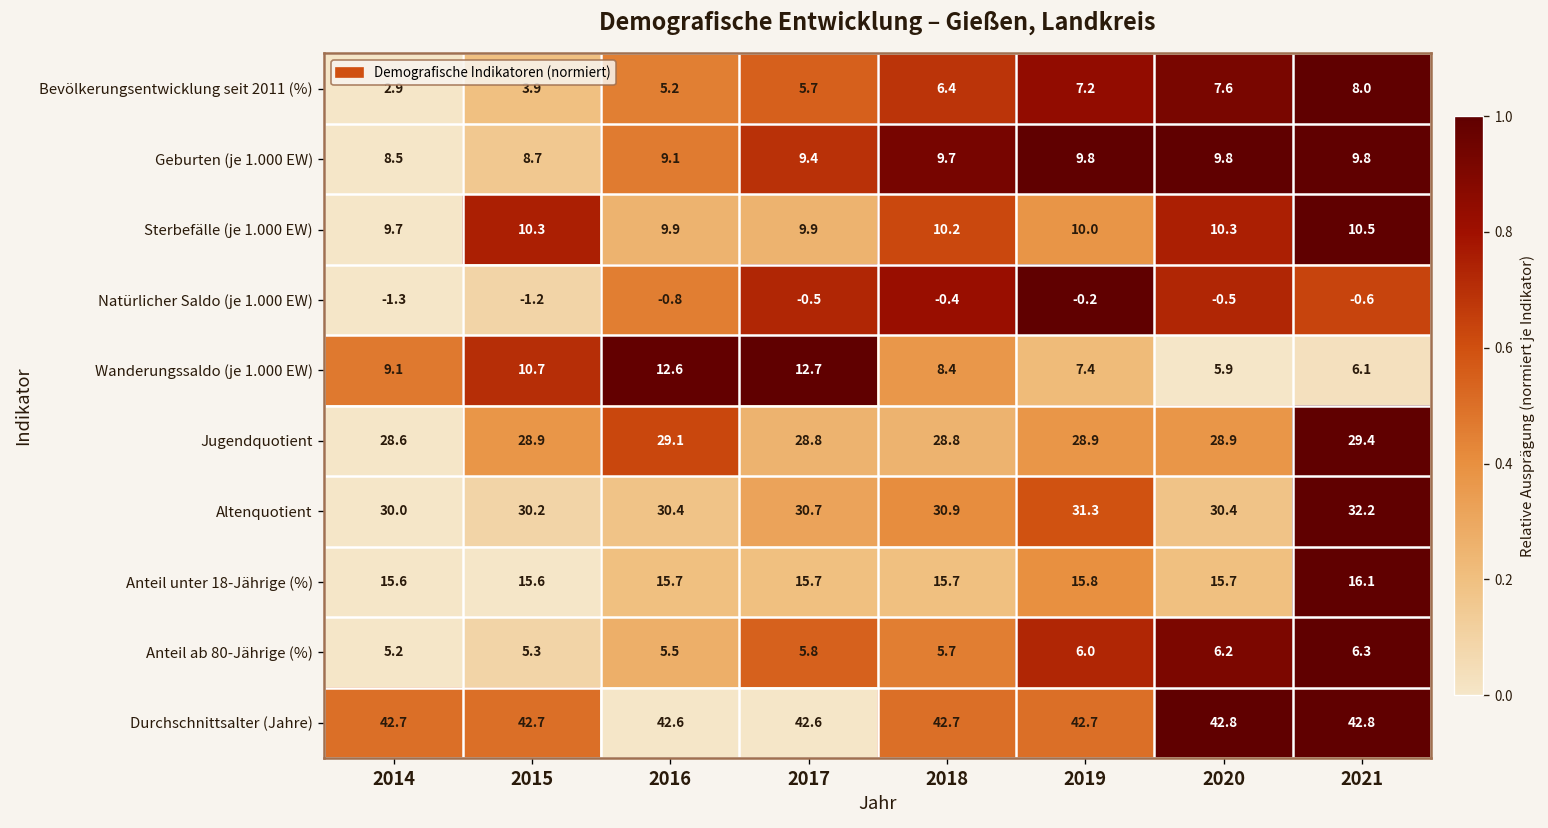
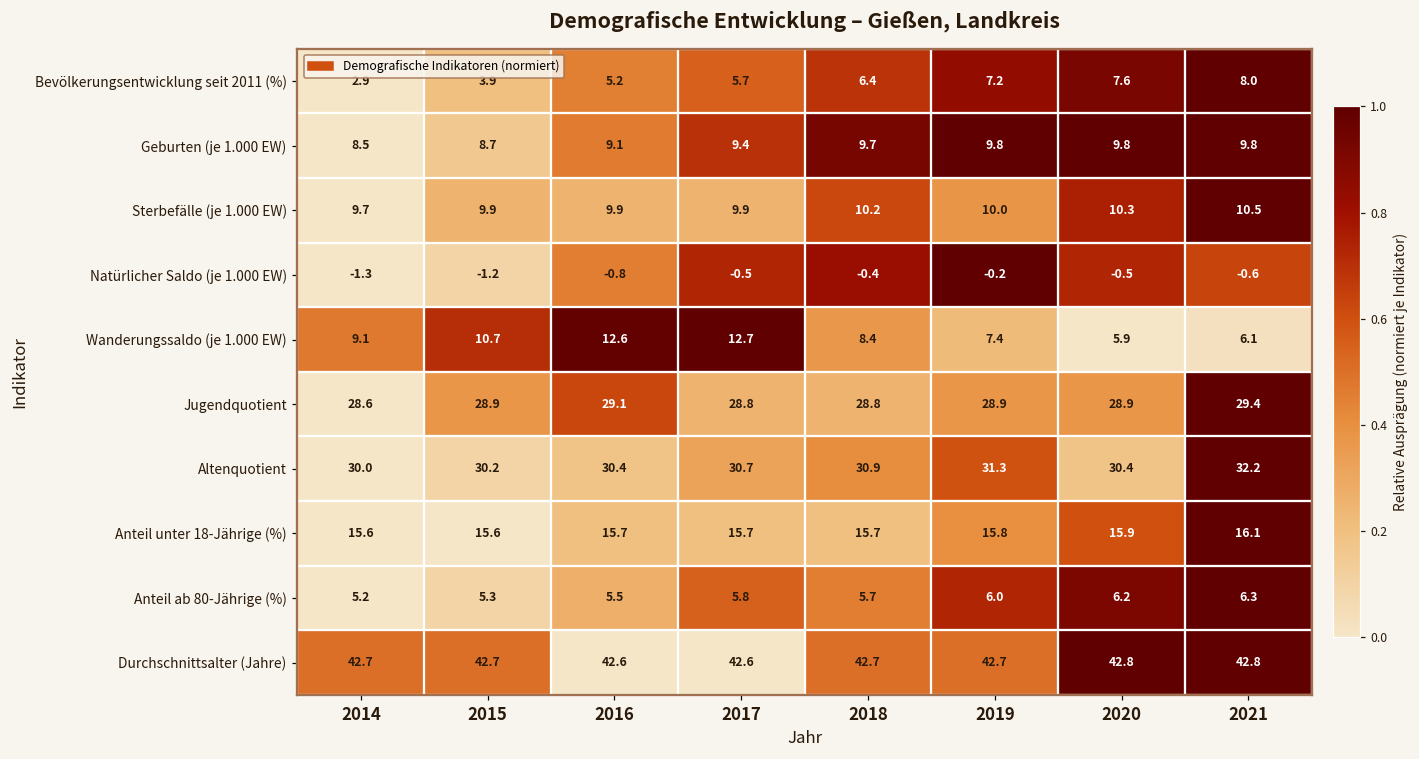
  {
    "Bevölkerungsentwicklung seit 2011 (%)": {
      "2016": 5.2,
      "2017": 5.7,
      "2018": 6.4,
      "2019": 7.2,
      "2020": 7.6,
      "2021": 8.0
    },
    "Geburten (je 1.000 EW)": {
      "2014": 8.5,
      "2015": 8.7,
      "2016": 9.1,
      "2017": 9.4,
      "2018": 9.7,
      "2019": 9.8,
      "2020": 9.8,
      "2021": 9.8
    },
    "Sterbefälle (je 1.000 EW)": {
      "2014": 9.7,
-     "2015": 10.3,
+     "2015": 9.9,
      "2016": 9.9,
      "2017": 9.9,
      "2018": 10.2,
      "2019": 10.0,
      "2020": 10.3,
      "2021": 10.5
    },
    "Natürlicher Saldo (je 1.000 EW)": {
      "2014": -1.3,
      "2015": -1.2,
      "2016": -0.8,
      "2017": -0.5,
      "2018": -0.4,
      "2019": -0.2,
      "2020": -0.5,
      "2021": -0.6
    },
    "Wanderungssaldo (je 1.000 EW)": {
      "2014": 9.1,
      "2015": 10.7,
      "2016": 12.6,
      "2017": 12.7,
      "2018": 8.4,
      "2019": 7.4,
      "2020": 5.9,
      "2021": 6.1
    },
    "Jugendquotient": {
      "2014": 28.6,
      "2015": 28.9,
      "2016": 29.1,
      "2017": 28.8,
      "2018": 28.8,
      "2019": 28.9,
      "2020": 28.9,
      "2021": 29.4
    },
    "Altenquotient": {
      "2014": 30.0,
      "2015": 30.2,
      "2016": 30.4,
      "2017": 30.7,
      "2018": 30.9,
      "2019": 31.3,
      "2020": 30.4,
      "2021": 32.2
    },
    "Anteil unter 18-Jährige (%)": {
      "2014": 15.6,
      "2015": 15.6,
      "2016": 15.7,
      "2017": 15.7,
      "2018": 15.7,
      "2019": 15.8,
-     "2020": 15.7,
+     "2020": 15.9,
      "2021": 16.1
    },
    "Anteil ab 80-Jährige (%)": {
      "2014": 5.2,
      "2015": 5.3,
      "2016": 5.5,
      "2017": 5.8,
      "2018": 5.7,
      "2019": 6.0,
      "2020": 6.2,
      "2021": 6.3
    },
    "Durchschnittsalter (Jahre)": {
      "2014": 42.7,
      "2015": 42.7,
      "2016": 42.6,
      "2017": 42.6,
      "2018": 42.7,
      "2019": 42.7,
      "2020": 42.8,
      "2021": 42.8
    }
  }
